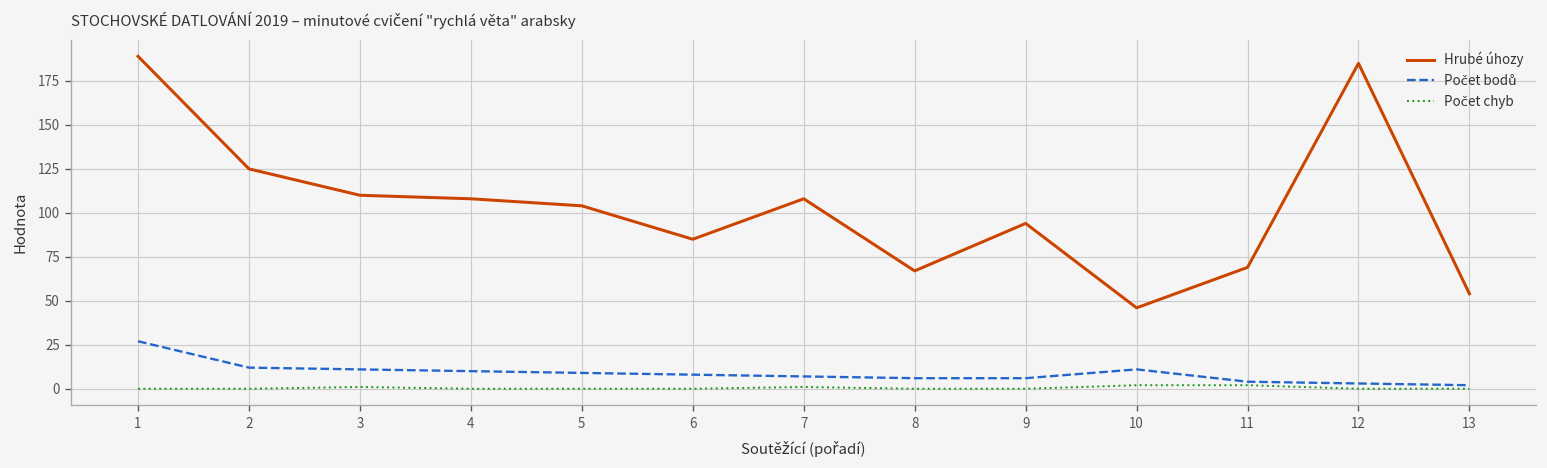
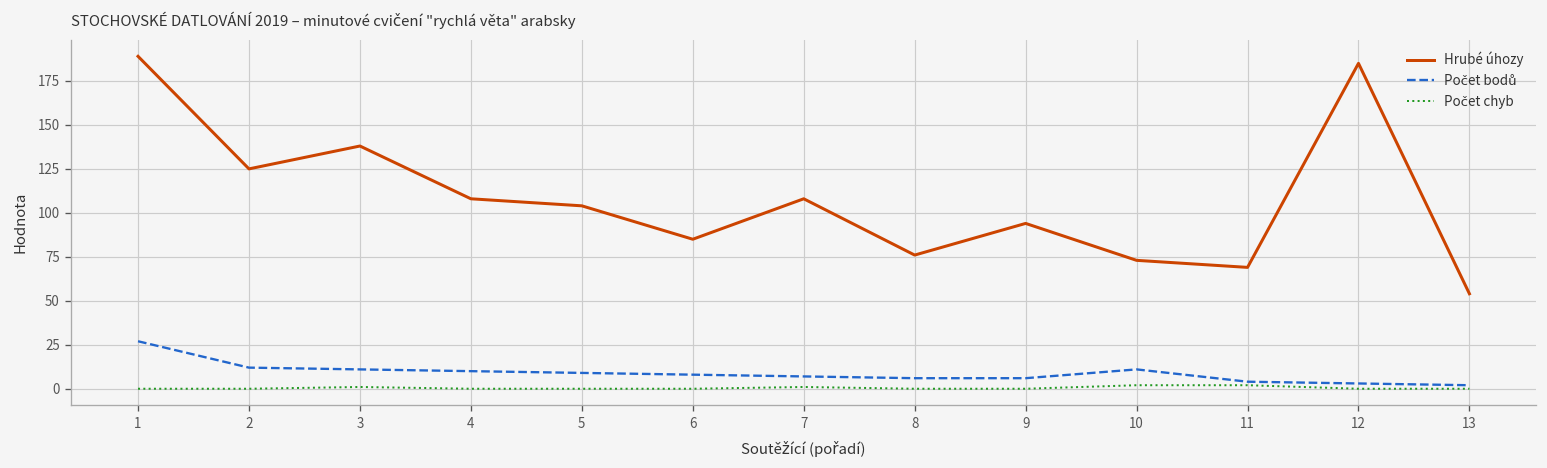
  {
    "Hrubé úhozy": {
      "1": 189,
      "2": 125,
-     "3": 110,
+     "3": 138,
      "4": 108,
      "5": 104,
      "6": 85,
      "7": 108,
-     "8": 67,
+     "8": 76,
      "9": 94,
-     "10": 46,
+     "10": 73,
      "11": 69,
      "12": 185,
      "13": 54
    },
    "Počet bodů": {
      "1": 27,
      "2": 12,
      "3": 11,
      "4": 10,
      "5": 9,
      "6": 8,
      "7": 7,
      "8": 6,
      "9": 6,
      "10": 11,
      "11": 4,
      "12": 3,
      "13": 2
    },
    "Počet chyb": {
      "1": 0,
      "2": 0,
      "3": 1,
      "4": 0,
      "5": 0,
      "6": 0,
      "7": 1,
      "8": 0,
      "9": 0,
      "10": 2,
      "11": 2,
      "12": 0,
      "13": 0
    }
  }
